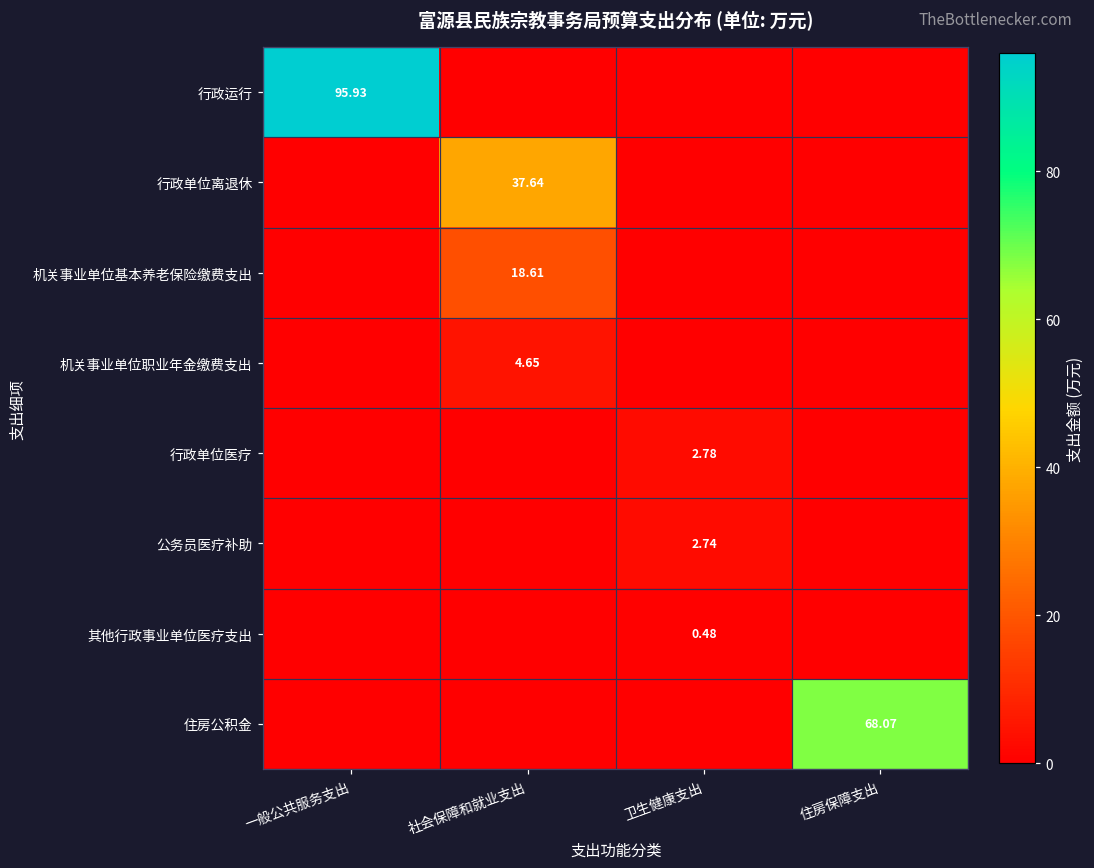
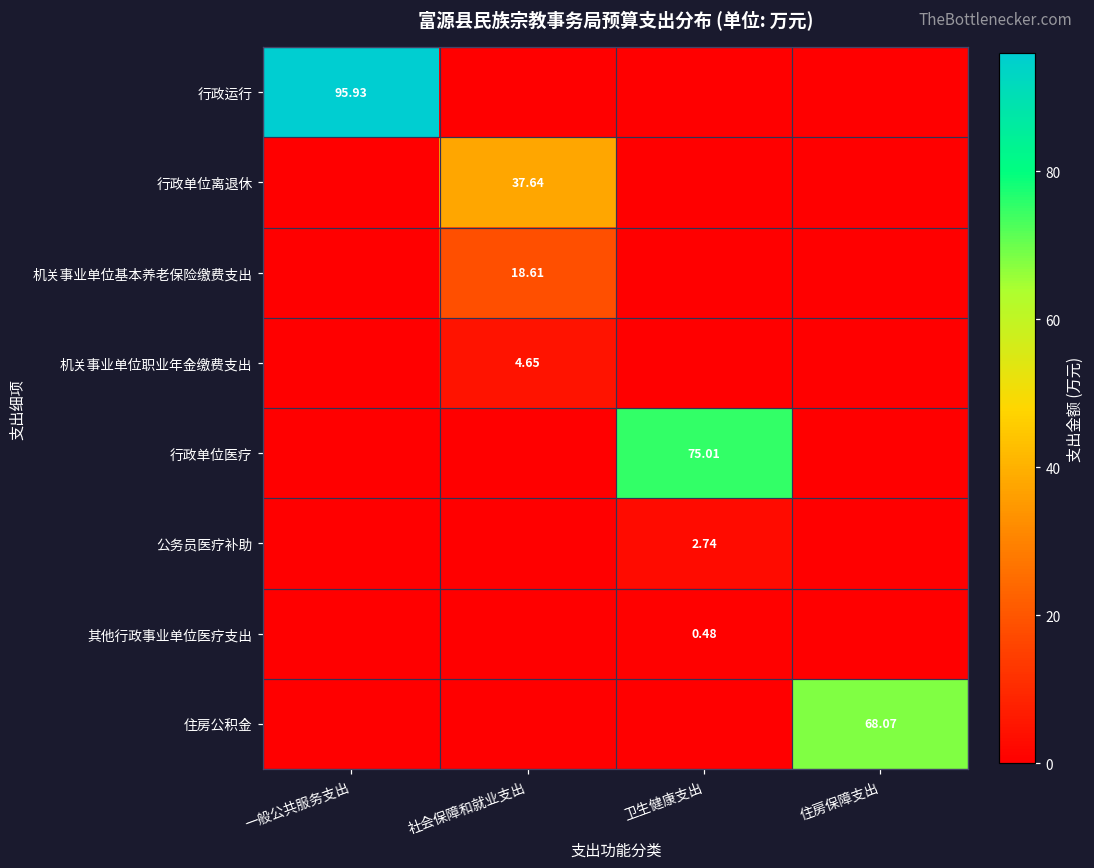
  {
    "行政运行": {
      "一般公共服务支出": 95.93
    },
    "行政单位离退休": {
      "社会保障和就业支出": 37.64
    },
    "机关事业单位基本养老保险缴费支出": {
      "社会保障和就业支出": 18.61
    },
    "机关事业单位职业年金缴费支出": {
      "社会保障和就业支出": 4.65
    },
    "行政单位医疗": {
-     "卫生健康支出": 2.78
+     "卫生健康支出": 75.01
    },
    "公务员医疗补助": {
      "卫生健康支出": 2.74
    },
    "其他行政事业单位医疗支出": {
      "卫生健康支出": 0.48
    },
    "住房公积金": {
      "住房保障支出": 68.07
    }
  }
